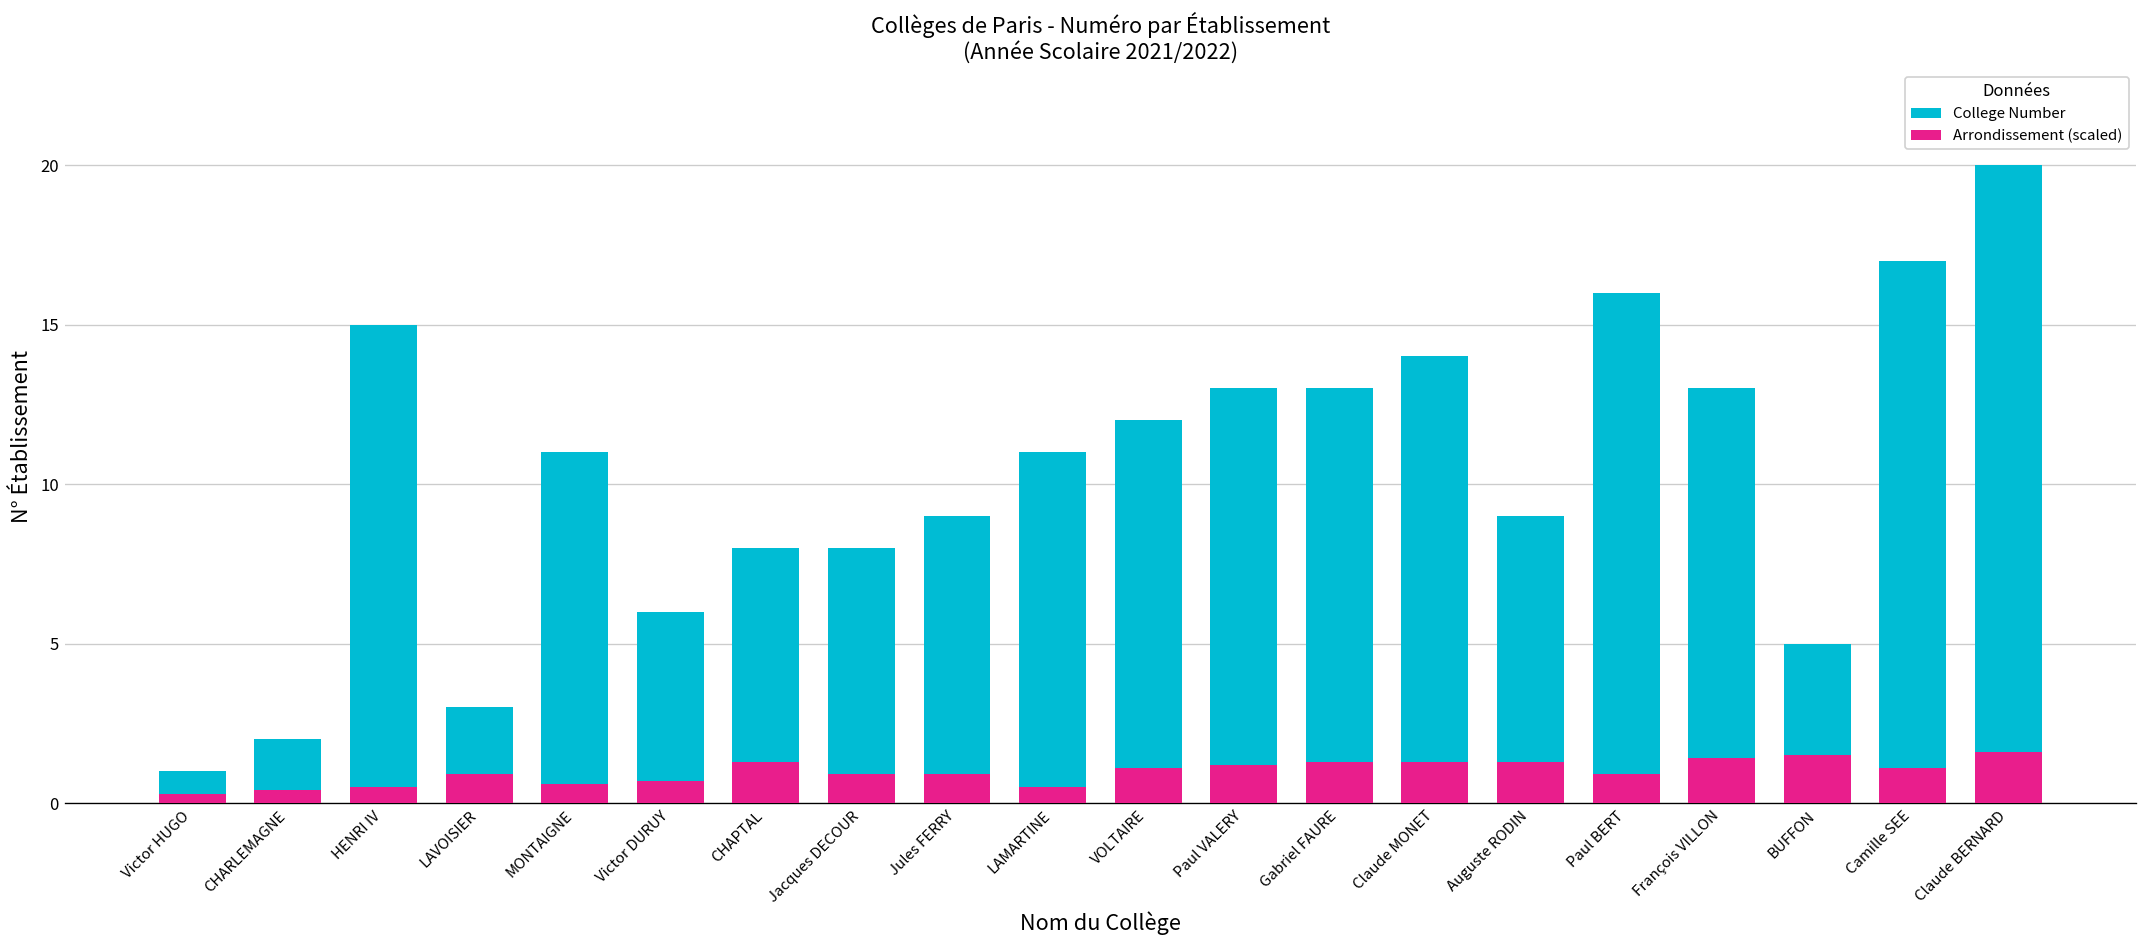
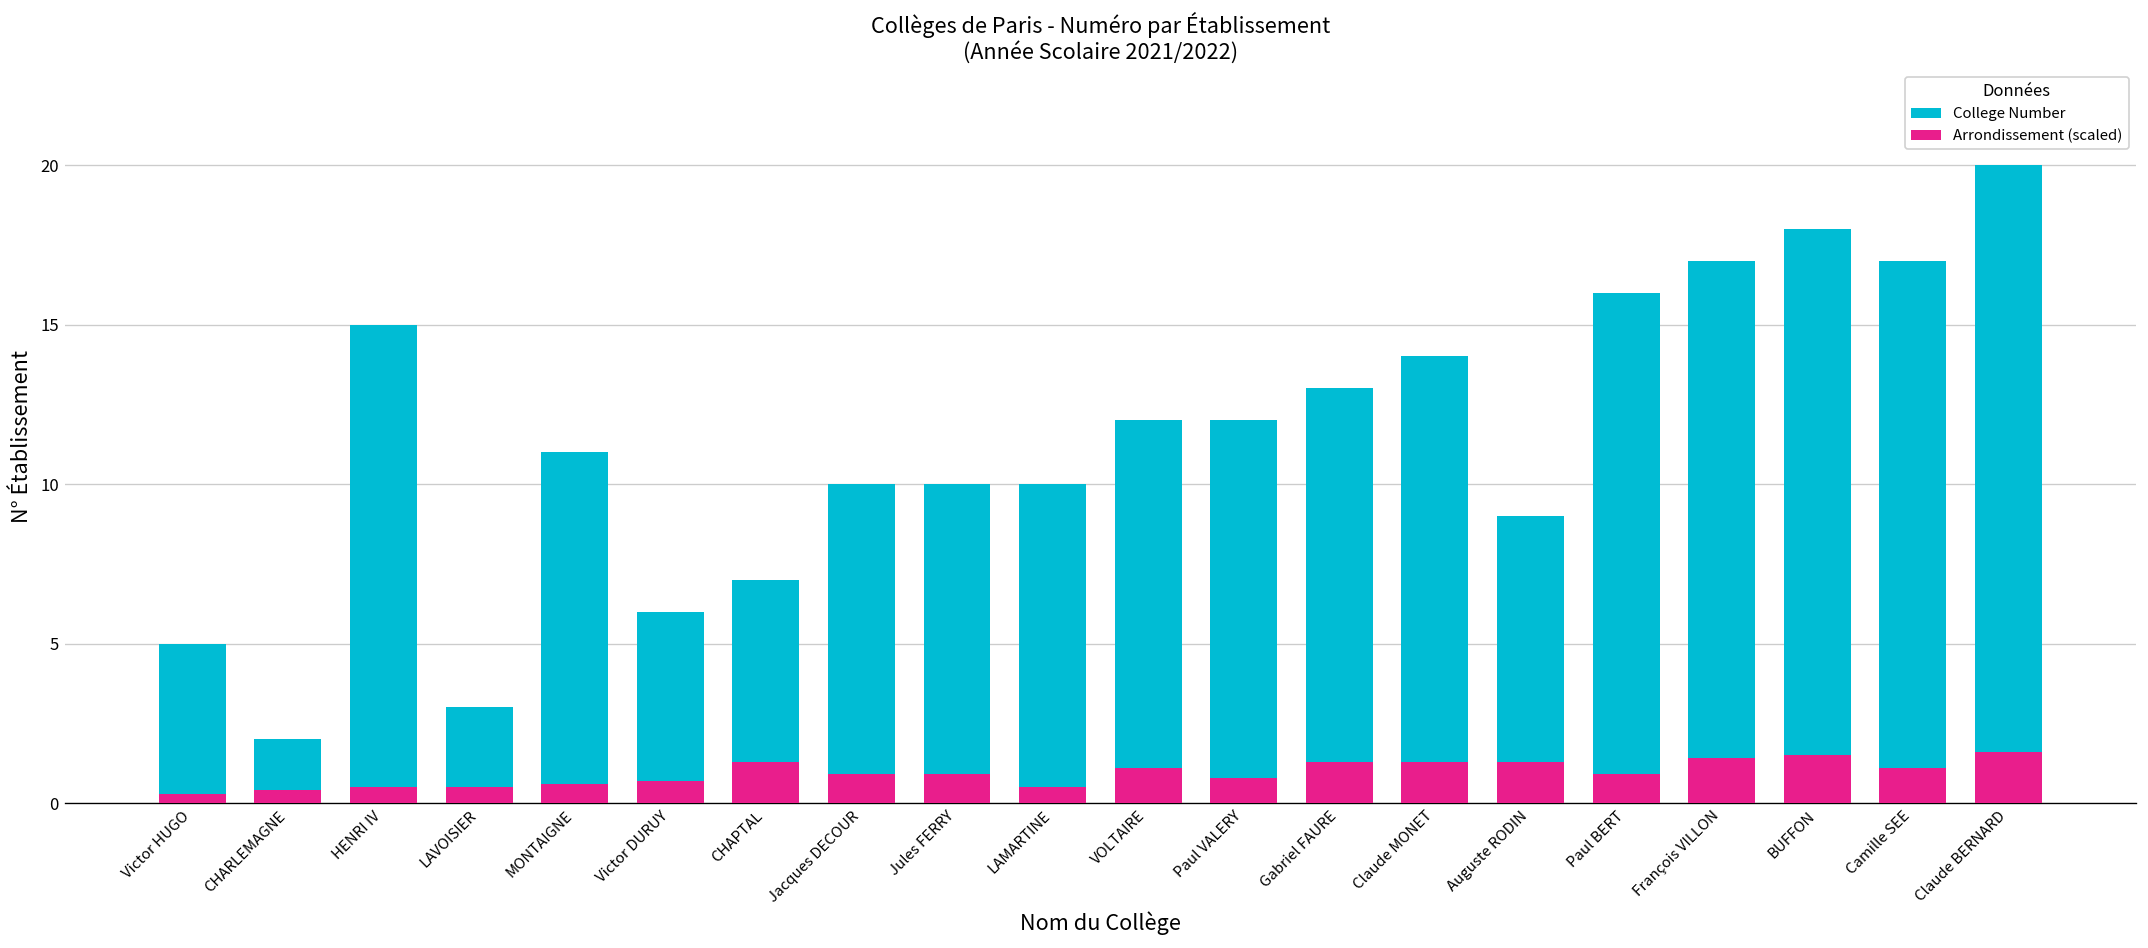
  {
    "College Number": {
-     "Victor HUGO": 1,
+     "Victor HUGO": 5,
      "CHARLEMAGNE": 2,
      "HENRI IV": 15,
      "LAVOISIER": 3,
      "MONTAIGNE": 11,
      "Victor DURUY": 6,
-     "CHAPTAL": 8,
-     "Jacques DECOUR": 8,
-     "Jules FERRY": 9,
-     "LAMARTINE": 11,
+     "CHAPTAL": 7,
+     "Jacques DECOUR": 10,
+     "Jules FERRY": 10,
+     "LAMARTINE": 10,
      "VOLTAIRE": 12,
-     "Paul VALERY": 13,
+     "Paul VALERY": 12,
      "Gabriel FAURE": 13,
      "Claude MONET": 14,
      "Auguste RODIN": 9,
      "Paul BERT": 16,
-     "François VILLON": 13,
-     "BUFFON": 5,
+     "François VILLON": 17,
+     "BUFFON": 18,
      "Camille SEE": 17,
      "Claude BERNARD": 20
    },
    "Arrondissement (scaled)": {
-     "LAVOISIER": 0.9,
-     "Paul VALERY": 1.2
+     "LAVOISIER": 0.5,
+     "Paul VALERY": 0.8
    }
  }
